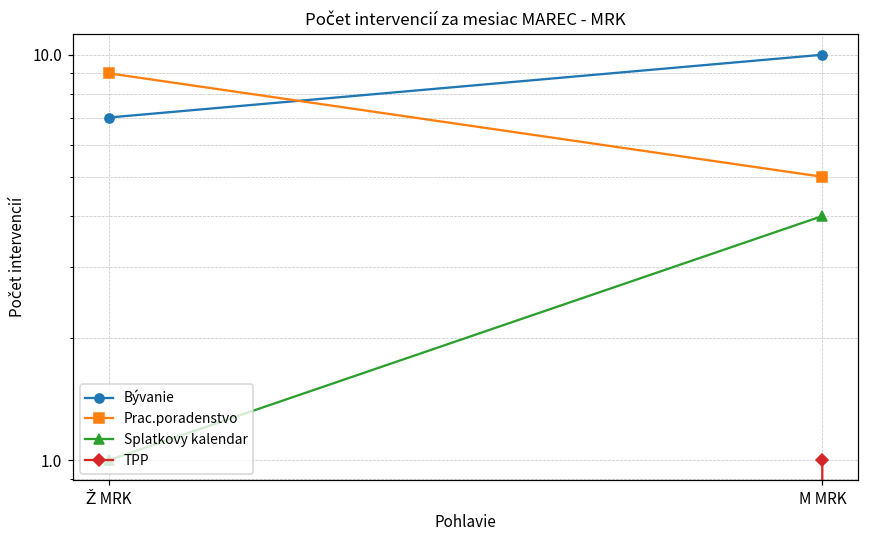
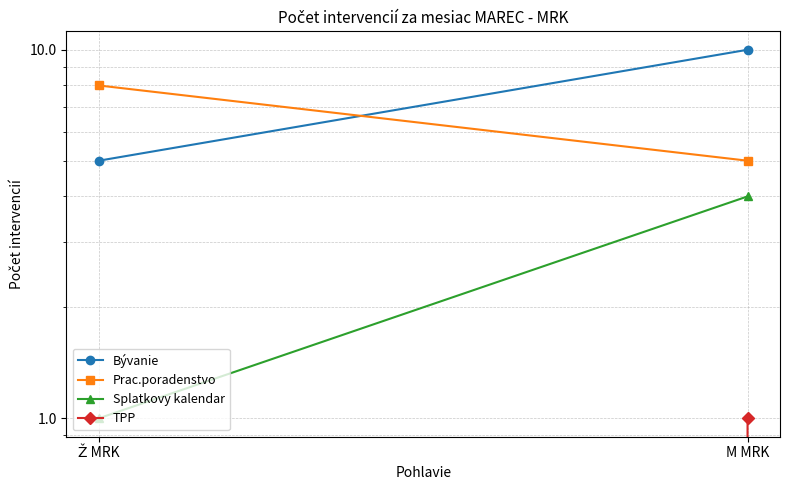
  {
    "Bývanie": {
-     "Ž MRK": 7,
+     "Ž MRK": 5,
      "M MRK": 10
    },
    "Prac.poradenstvo": {
-     "Ž MRK": 9,
+     "Ž MRK": 8,
      "M MRK": 5
    },
    "Splatkovy kalendar": {
      "M MRK": 4
    },
    "TPP": {
      "M MRK": 1
    }
  }
